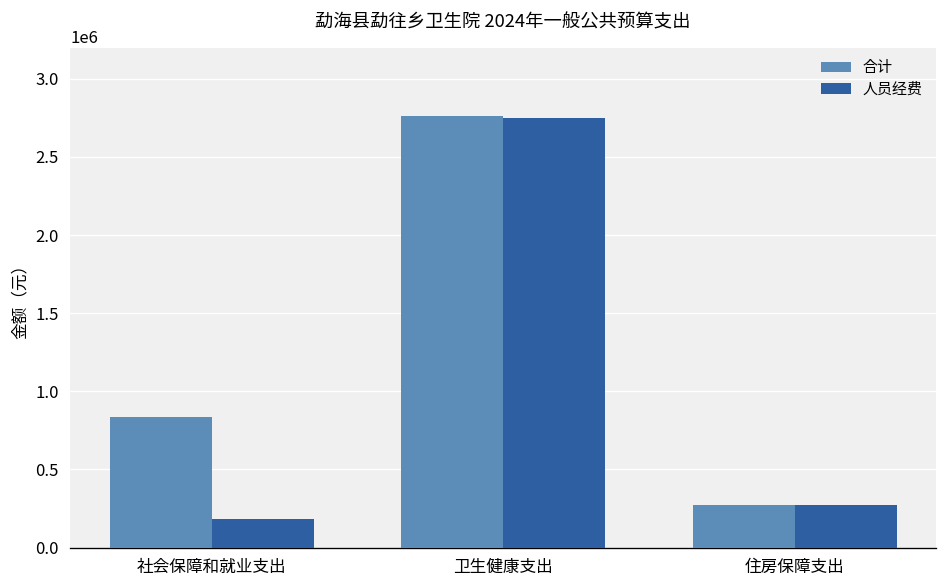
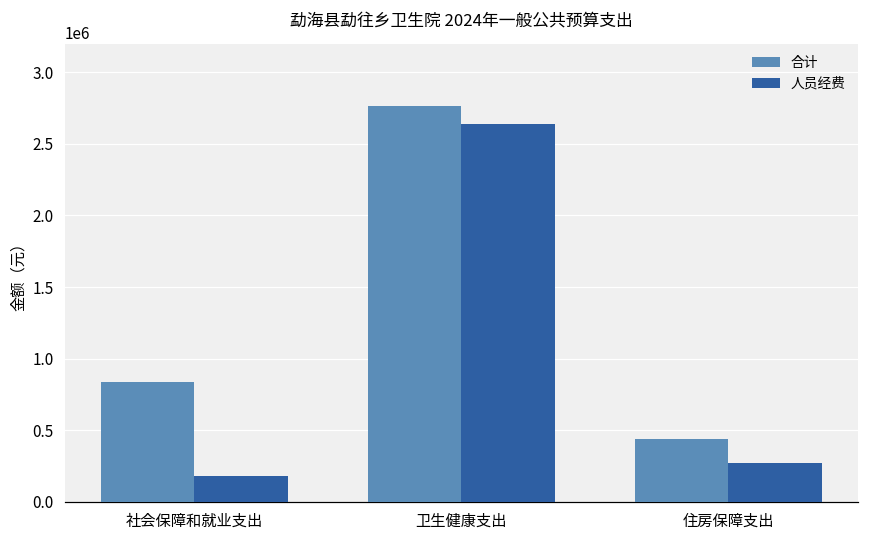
  {
    "合计": {
      "社会保障和就业支出": 840000,
      "卫生健康支出": 2760000,
-     "住房保障支出": 270000
+     "住房保障支出": 440000
    },
    "人员经费": {
      "社会保障和就业支出": 180000,
-     "卫生健康支出": 2750000,
+     "卫生健康支出": 2640000,
      "住房保障支出": 270000
    }
  }
